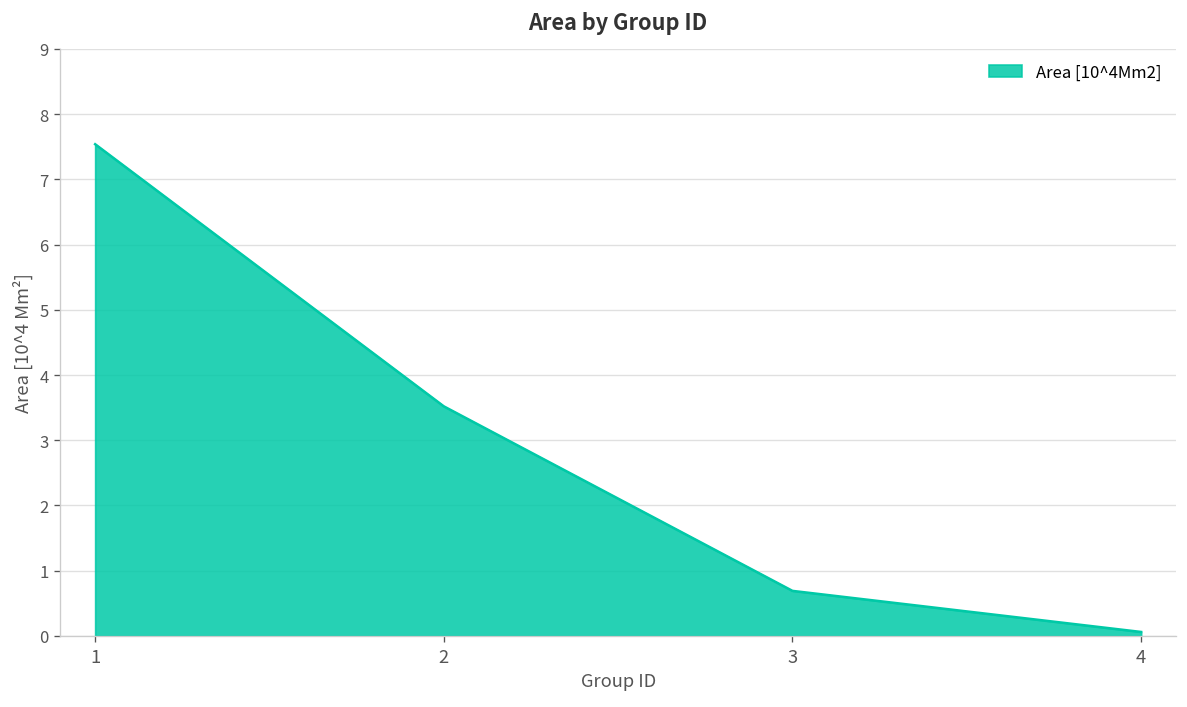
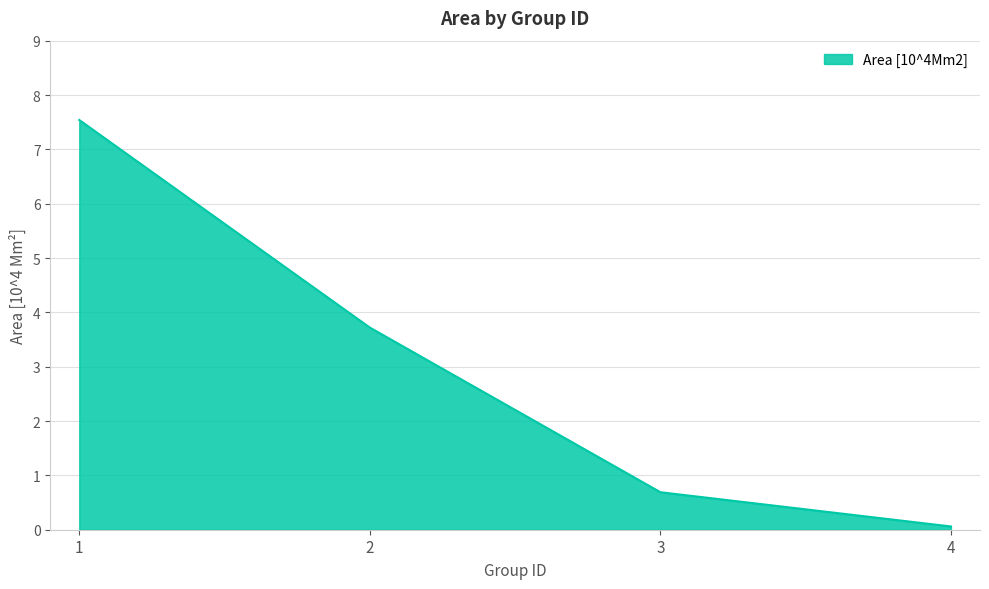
  {
    "1": 7.5,
-   "2": 3.5,
+   "2": 3.7,
    "3": 0.7,
    "4": 0.1
  }
